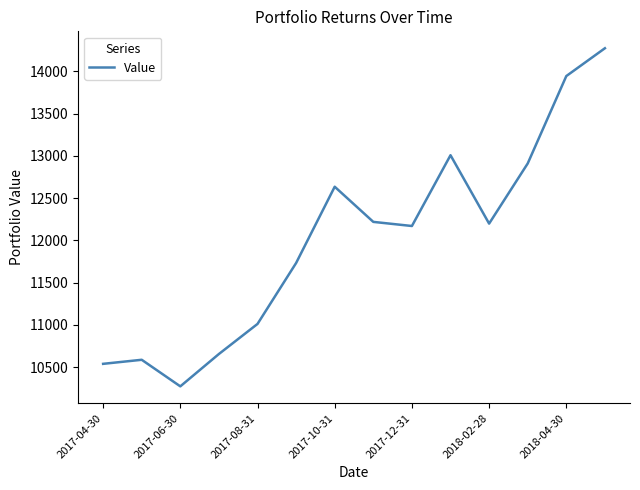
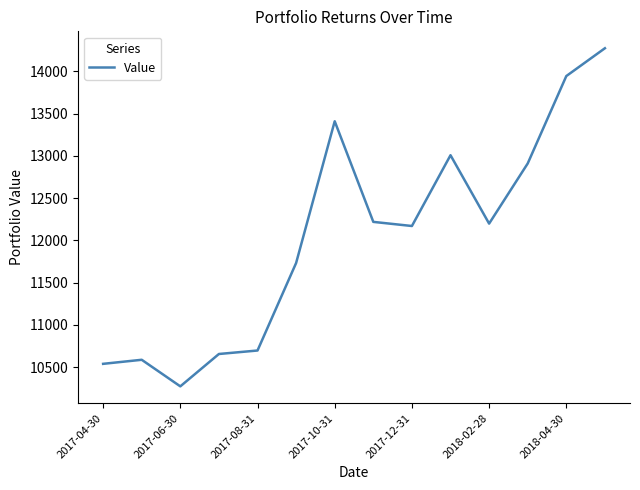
  {
    "2017-04-30": 10500,
    "2017-06-30": 10300,
-   "2017-08-31": 11000,
-   "2017-10-31": 12600,
+   "2017-08-31": 10700,
+   "2017-10-31": 13400,
    "2017-12-31": 12200,
    "2018-02-28": 12200,
    "2018-04-30": 13900
  }
